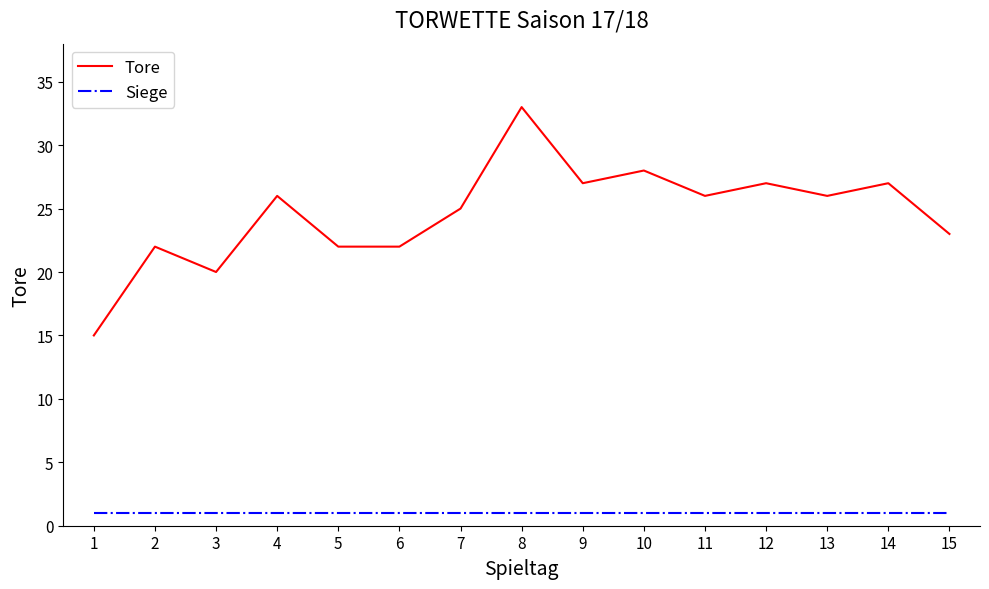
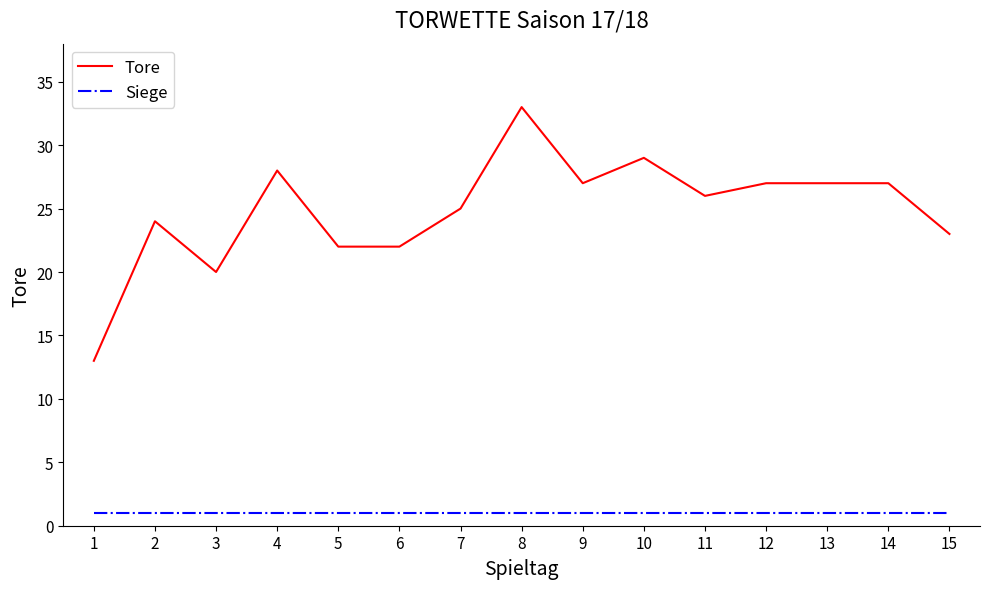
  {
    "Tore": {
-     "1": 15,
-     "2": 22,
+     "1": 13,
+     "2": 24,
      "3": 20,
-     "4": 26,
+     "4": 28,
      "5": 22,
      "6": 22,
      "7": 25,
      "8": 33,
      "9": 27,
-     "10": 28,
+     "10": 29,
      "11": 26,
      "12": 27,
-     "13": 26,
+     "13": 27,
      "14": 27,
      "15": 23
    },
    "Siege": {
      "1": 1,
      "2": 1,
      "3": 1,
      "4": 1,
      "5": 1,
      "6": 1,
      "7": 1,
      "8": 1,
      "9": 1,
      "10": 1,
      "11": 1,
      "12": 1,
      "13": 1,
      "14": 1,
      "15": 1
    }
  }
